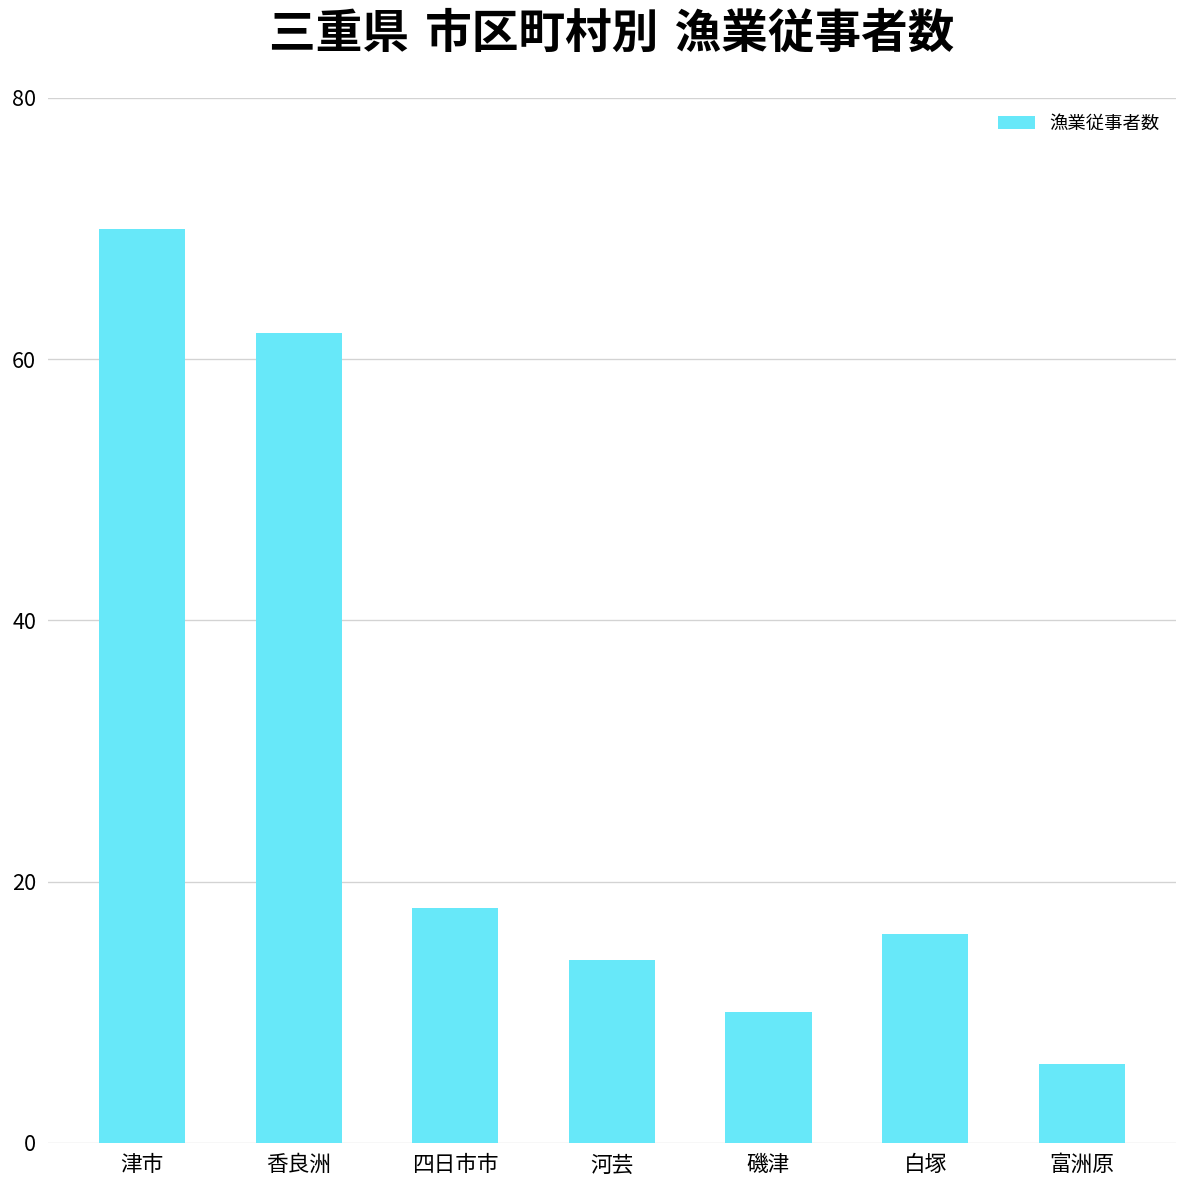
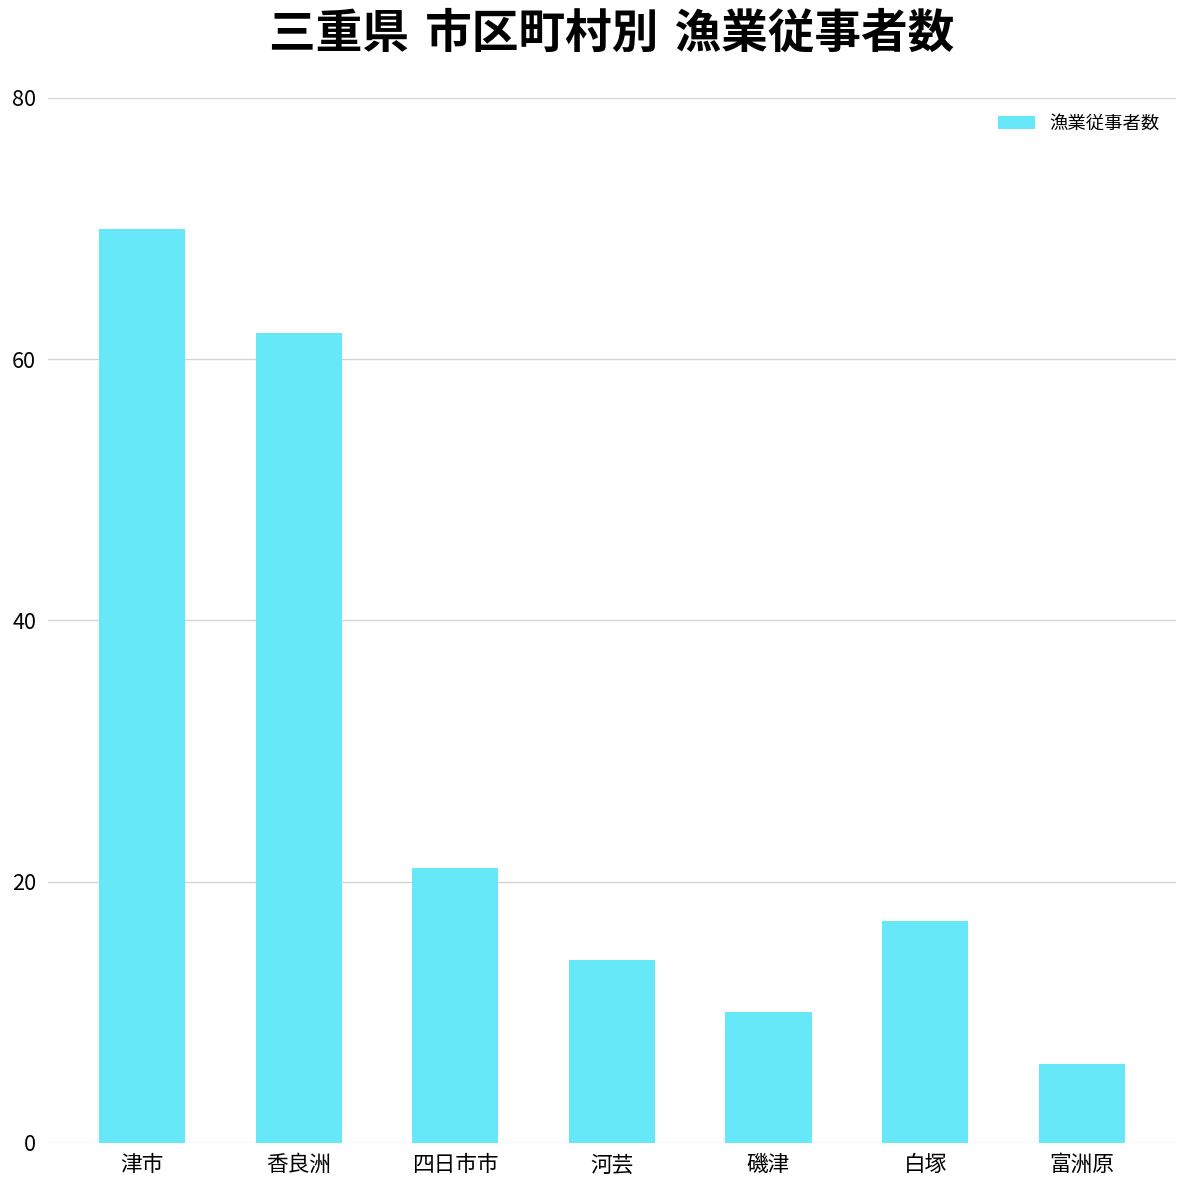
  {
    "津市": 70,
    "香良洲": 62,
-   "四日市市": 18,
+   "四日市市": 21,
    "河芸": 14,
    "磯津": 10,
-   "白塚": 16,
+   "白塚": 17,
    "富洲原": 6
  }
